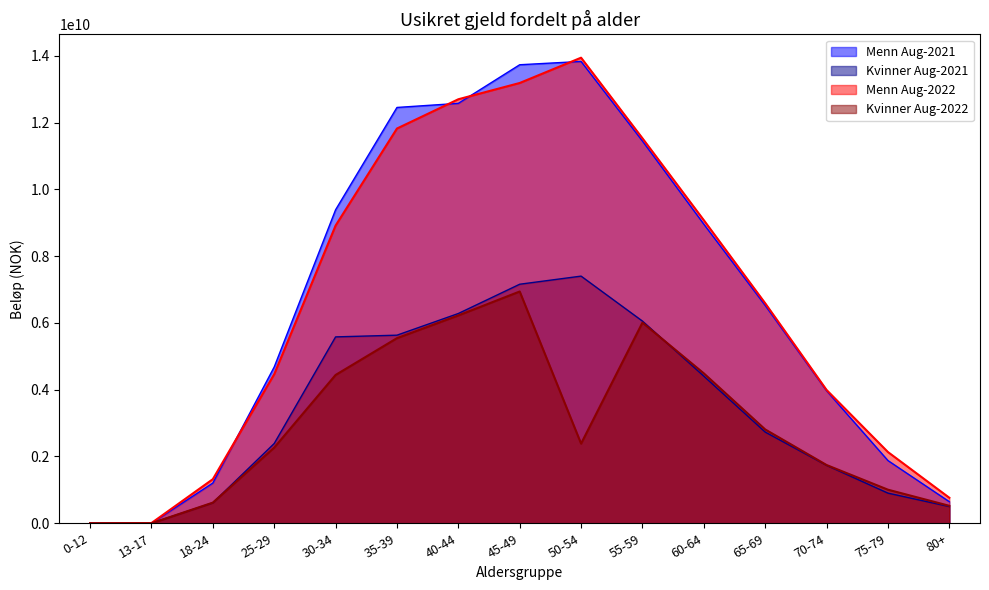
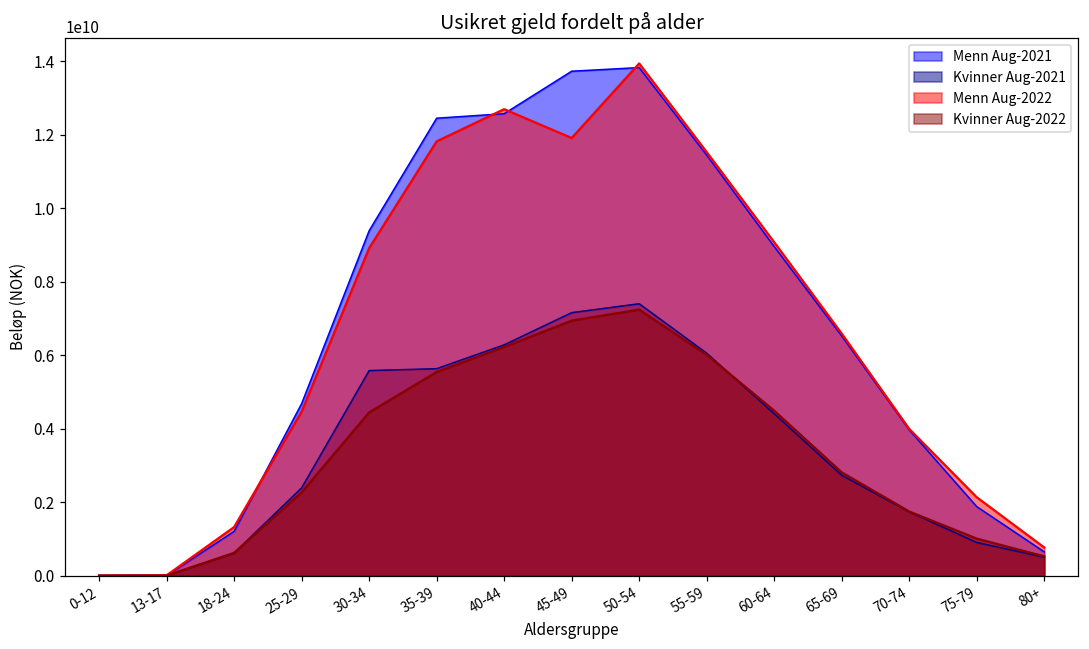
  {
    "Menn Aug-2021": {
      "18-24": 1200000000,
      "25-29": 4700000000,
      "30-34": 9400000000,
      "35-39": 12500000000,
      "40-44": 12600000000,
      "45-49": 13700000000,
      "50-54": 13800000000,
      "55-59": 11400000000,
      "60-64": 9000000000,
      "75-79": 1900000000,
      "80+": 600000000
    },
    "Kvinner Aug-2021": {
      "25-29": 2400000000,
      "30-34": 5600000000,
      "35-39": 5600000000,
      "45-49": 7200000000,
      "50-54": 7400000000,
      "60-64": 4400000000,
      "65-69": 2700000000,
      "75-79": 900000000
    },
    "Menn Aug-2022": {
      "18-24": 1300000000,
      "25-29": 4500000000,
      "30-34": 8900000000,
      "35-39": 11800000000,
      "40-44": 12700000000,
-     "45-49": 13200000000,
+     "45-49": 11900000000,
      "50-54": 13900000000,
      "55-59": 11500000000,
      "60-64": 9100000000,
      "75-79": 2100000000,
      "80+": 800000000
    },
    "Kvinner Aug-2022": {
      "25-29": 2300000000,
      "30-34": 4400000000,
      "35-39": 5500000000,
      "45-49": 6900000000,
-     "50-54": 2400000000,
+     "50-54": 7200000000,
      "60-64": 4500000000,
      "65-69": 2800000000,
      "75-79": 1000000000
    }
  }
